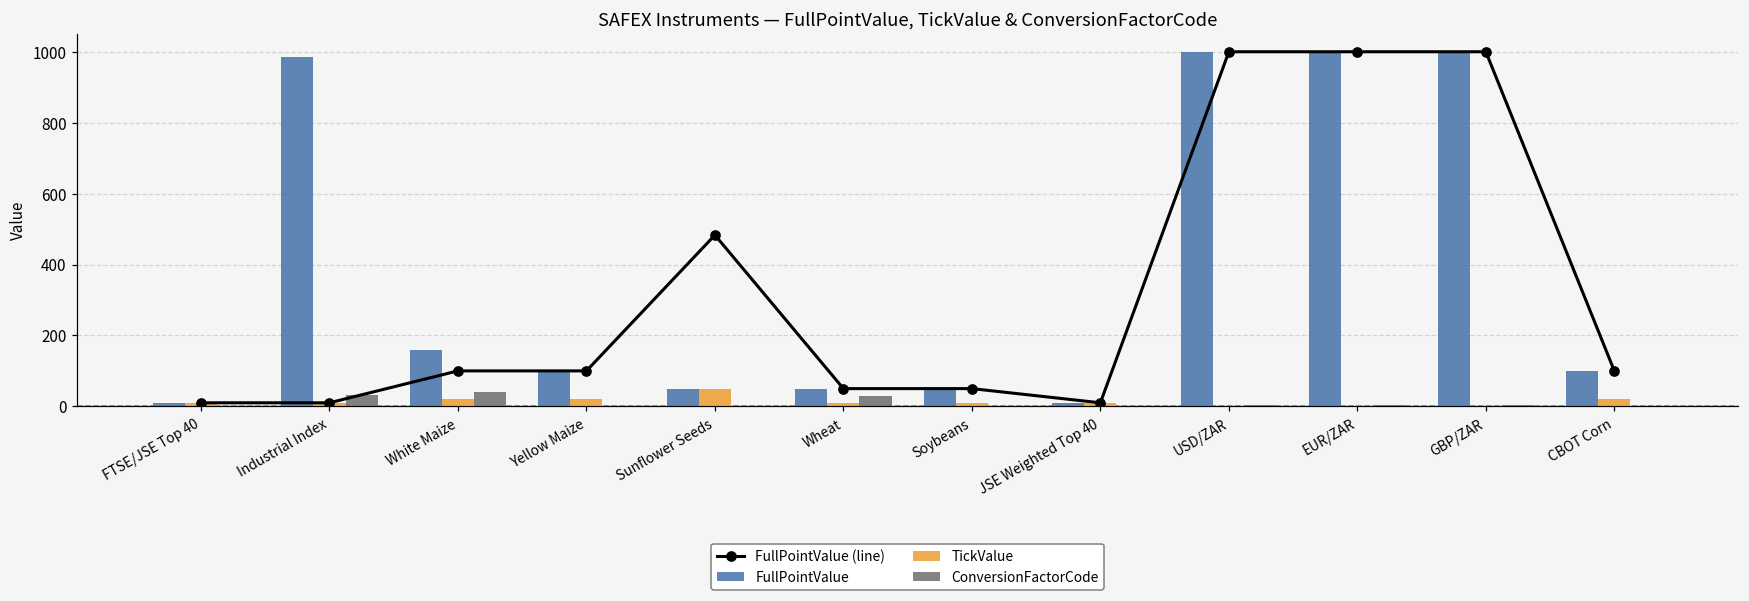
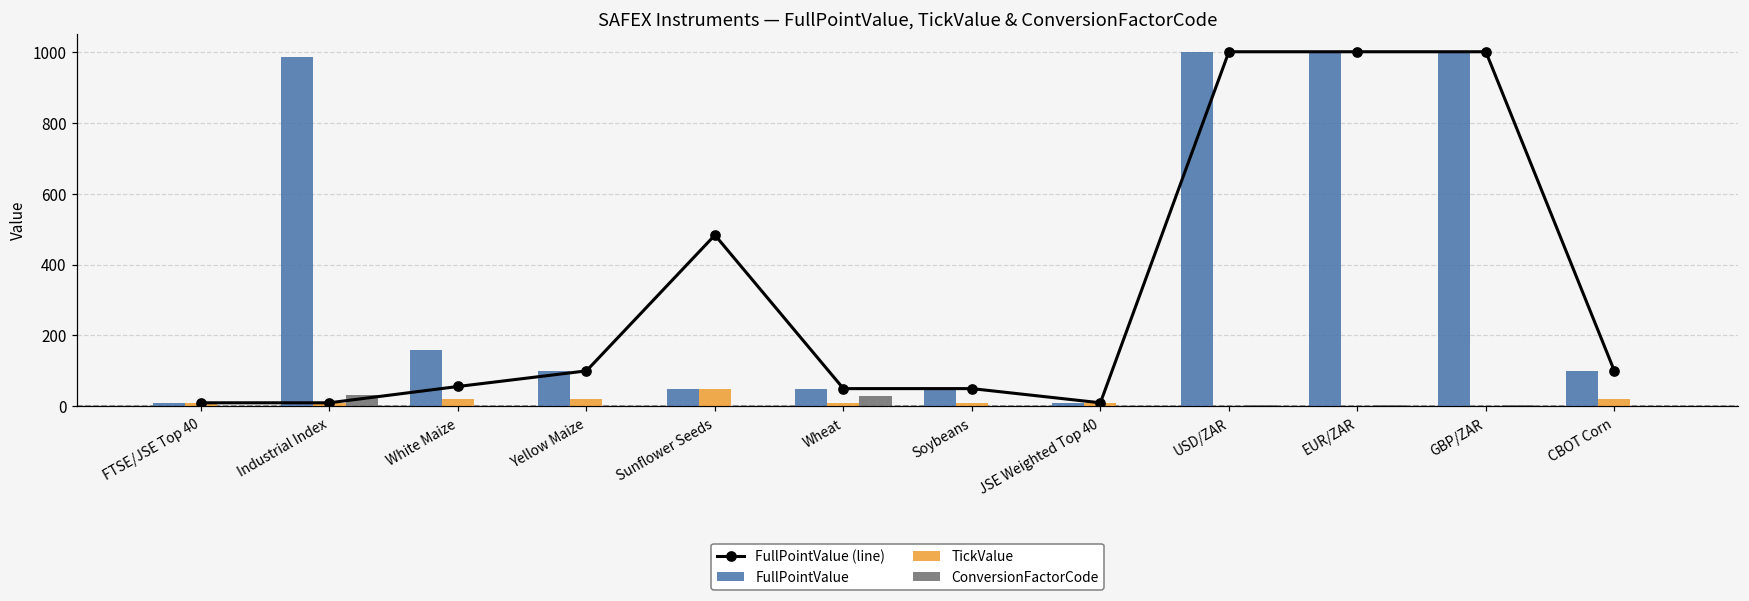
  {
    "FullPointValue": {
      "FTSE/JSE Top 40": 10,
      "Industrial Index": 990,
      "White Maize": 160,
      "Yellow Maize": 100,
      "Sunflower Seeds": 50,
      "Wheat": 50,
      "Soybeans": 50,
      "JSE Weighted Top 40": 10,
      "USD/ZAR": 1000,
      "EUR/ZAR": 1000,
      "GBP/ZAR": 1000,
      "CBOT Corn": 100
    },
    "FullPointValue (line)": {
      "FTSE/JSE Top 40": 10,
      "Industrial Index": 10,
-     "White Maize": 100,
+     "White Maize": 60,
      "Yellow Maize": 100,
      "Sunflower Seeds": 480,
      "Wheat": 50,
      "Soybeans": 50,
      "JSE Weighted Top 40": 10,
      "USD/ZAR": 1000,
      "EUR/ZAR": 1000,
      "GBP/ZAR": 1000,
      "CBOT Corn": 100
    },
    "TickValue": {
      "FTSE/JSE Top 40": 10,
      "Industrial Index": 10,
      "White Maize": 20,
      "Yellow Maize": 20,
      "Sunflower Seeds": 50,
      "Wheat": 10,
      "Soybeans": 10,
      "JSE Weighted Top 40": 10,
      "CBOT Corn": 20
    },
    "ConversionFactorCode": {
      "FTSE/JSE Top 40": 0,
      "Industrial Index": 30,
-     "White Maize": 40,
+     "White Maize": 0,
      "Wheat": 30,
      "JSE Weighted Top 40": 0
    }
  }
